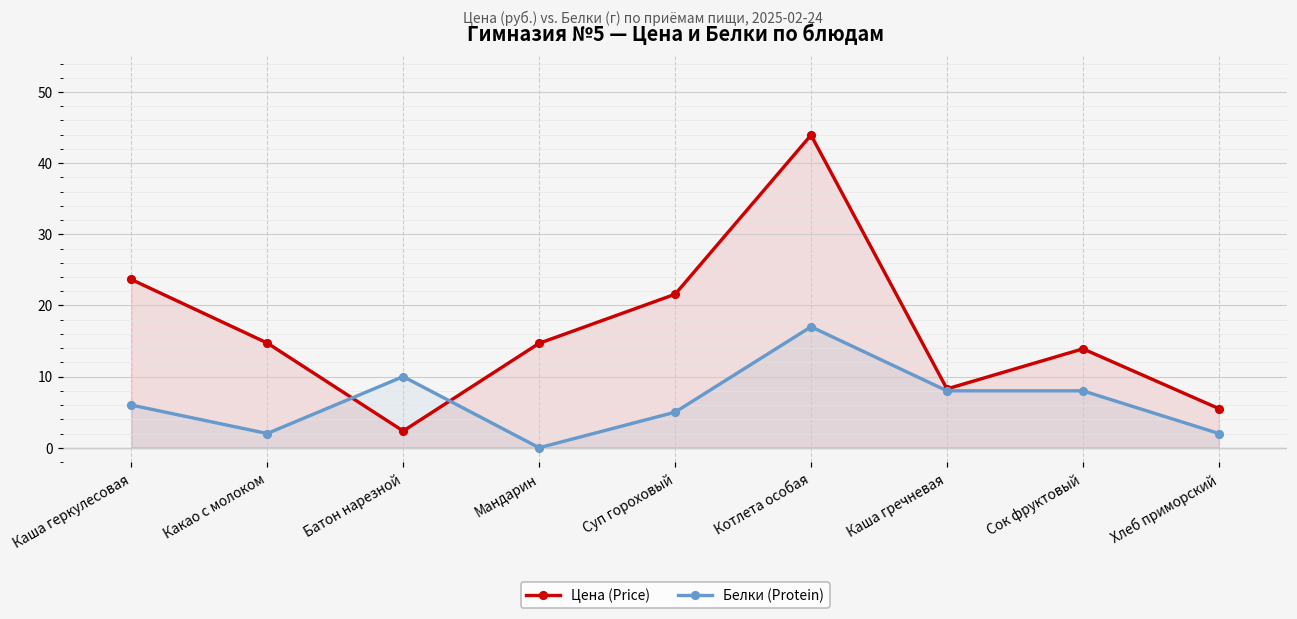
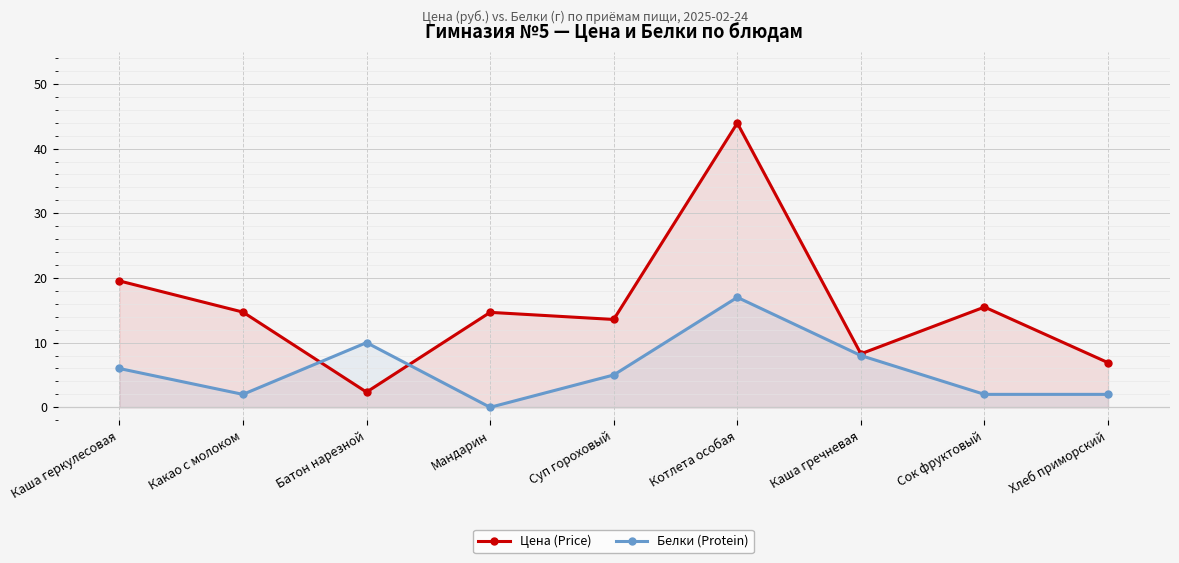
  {
    "Цена (Price)": {
-     "Каша геркулесовая": 24,
+     "Каша геркулесовая": 20,
      "Какао с молоком": 15,
      "Батон нарезной": 2,
      "Мандарин": 15,
-     "Суп гороховый": 22,
+     "Суп гороховый": 14,
      "Котлета особая": 44,
-     "Сок фруктовый": 14,
-     "Хлеб приморский": 6
+     "Сок фруктовый": 16,
+     "Хлеб приморский": 7
    },
    "Белки (Protein)": {
      "Каша геркулесовая": 6,
      "Какао с молоком": 2,
      "Батон нарезной": 10,
      "Мандарин": 0,
      "Суп гороховый": 5,
      "Котлета особая": 17,
-     "Сок фруктовый": 8,
+     "Сок фруктовый": 2,
      "Хлеб приморский": 2
    }
  }
